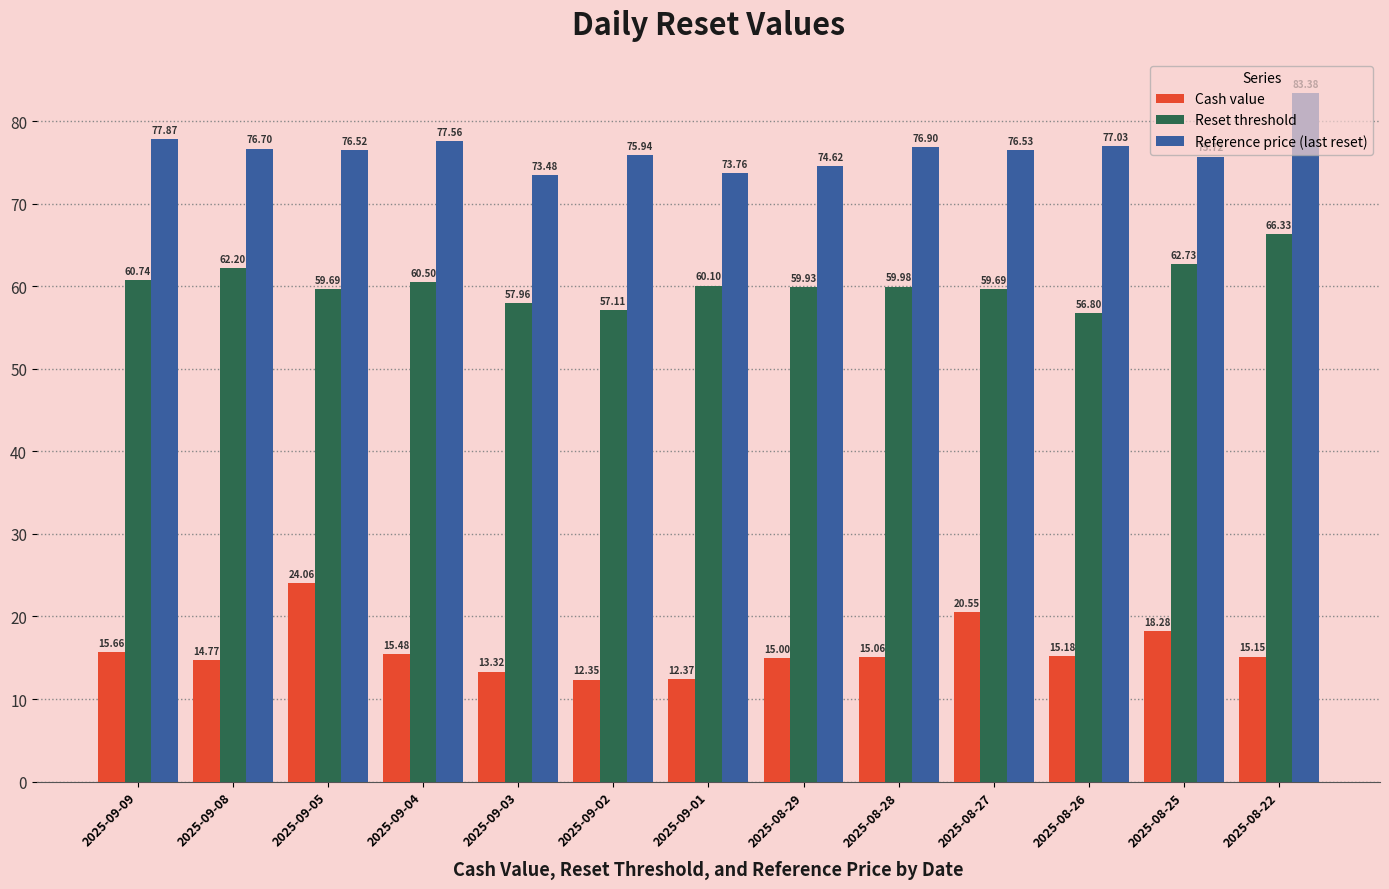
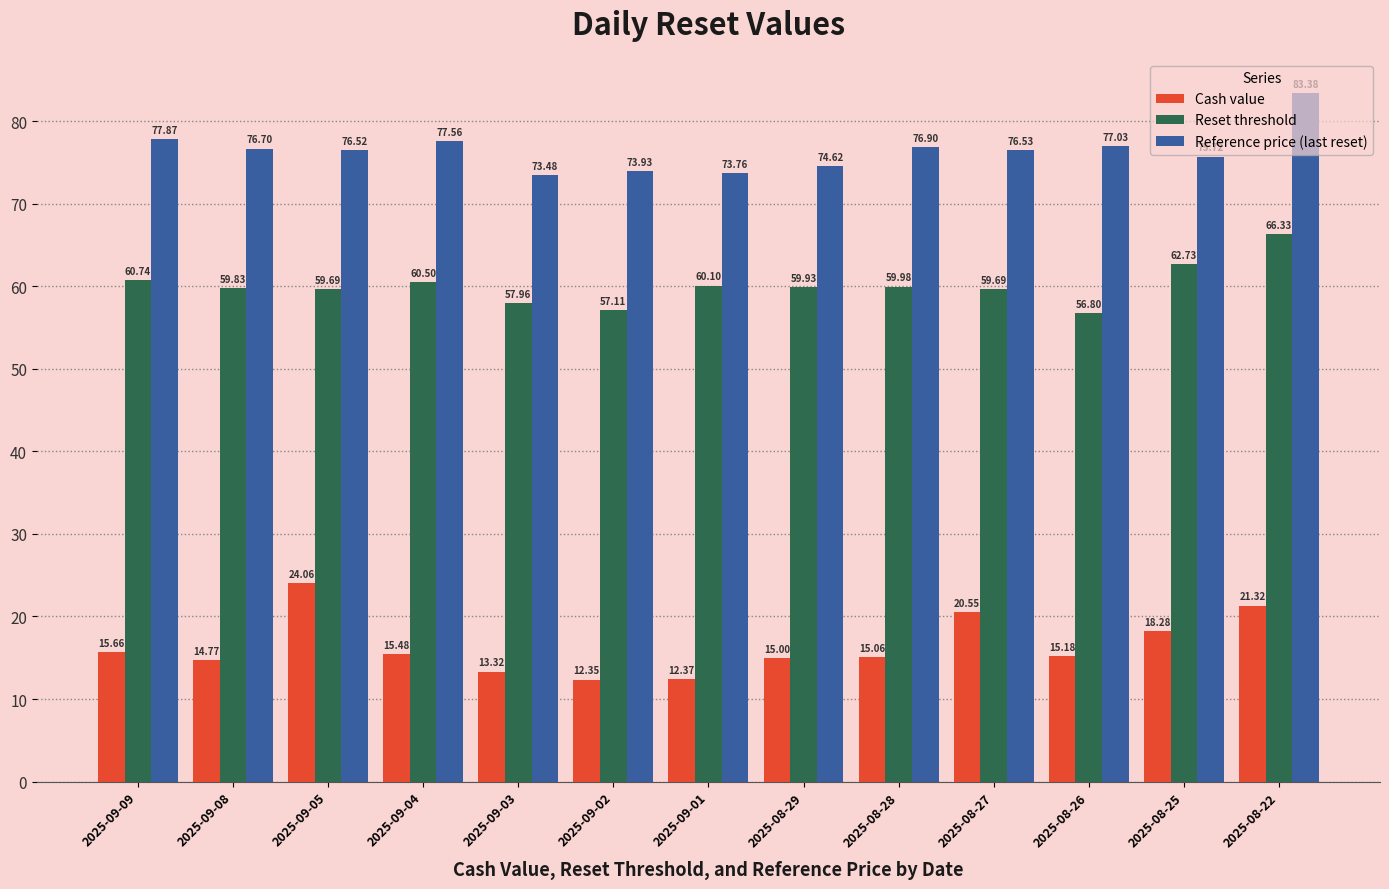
  {
    "Cash value": {
      "2025-09-09": 15.66,
      "2025-09-08": 14.77,
      "2025-09-05": 24.06,
      "2025-09-04": 15.48,
      "2025-09-03": 13.32,
      "2025-09-02": 12.35,
      "2025-09-01": 12.37,
      "2025-08-29": 15.00,
      "2025-08-28": 15.06,
      "2025-08-27": 20.55,
      "2025-08-26": 15.18,
      "2025-08-25": 18.28,
-     "2025-08-22": 15.15
+     "2025-08-22": 21.32
    },
    "Reset threshold": {
      "2025-09-09": 60.74,
-     "2025-09-08": 62.20,
+     "2025-09-08": 59.83,
      "2025-09-05": 59.69,
      "2025-09-04": 60.50,
      "2025-09-03": 57.96,
      "2025-09-02": 57.11,
      "2025-09-01": 60.10,
      "2025-08-29": 59.93,
      "2025-08-28": 59.98,
      "2025-08-27": 59.69,
      "2025-08-26": 56.80,
      "2025-08-25": 62.73,
      "2025-08-22": 66.33
    },
    "Reference price (last reset)": {
      "2025-09-09": 77.87,
      "2025-09-08": 76.70,
      "2025-09-05": 76.52,
      "2025-09-04": 77.56,
      "2025-09-03": 73.48,
-     "2025-09-02": 75.94,
+     "2025-09-02": 73.93,
      "2025-09-01": 73.76,
      "2025-08-29": 74.62,
      "2025-08-28": 76.90,
      "2025-08-27": 76.53,
      "2025-08-26": 77.03
    }
  }
